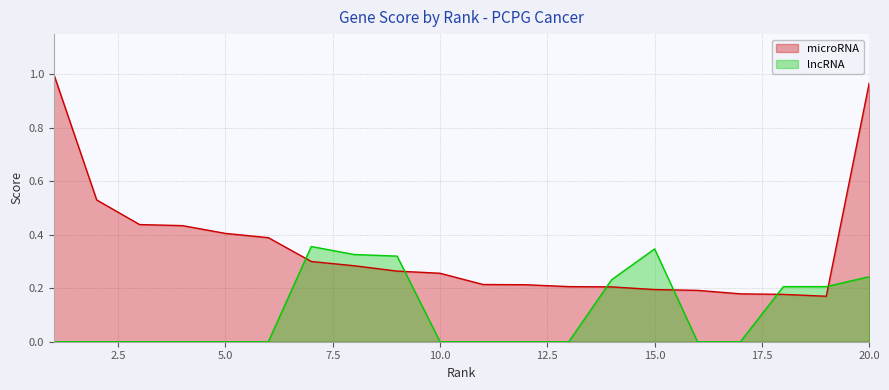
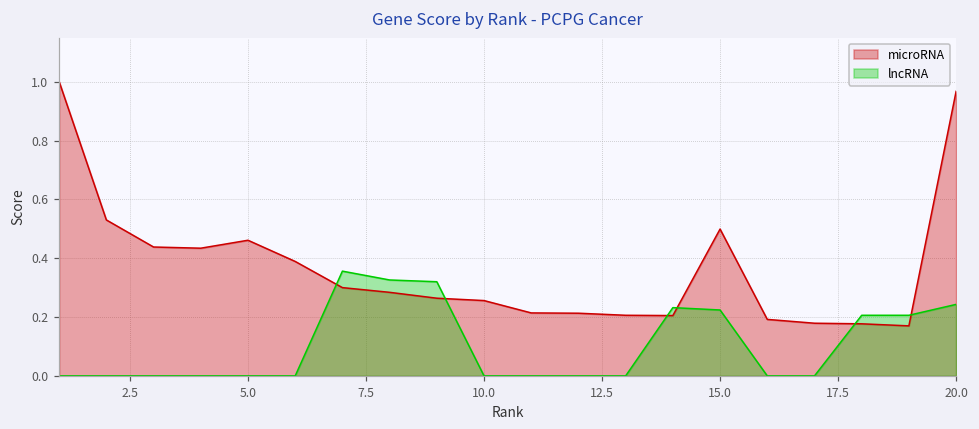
  {
    "microRNA": {
-     "5.0": 0.41,
+     "5.0": 0.46,
      "10.0": 0.26,
-     "15.0": 0.20,
+     "15.0": 0.50,
      "20.0": 0.97
    },
    "lncRNA": {
      "5.0": 0.00,
      "10.0": 0.00,
-     "15.0": 0.35,
+     "15.0": 0.22,
      "20.0": 0.24
    }
  }
